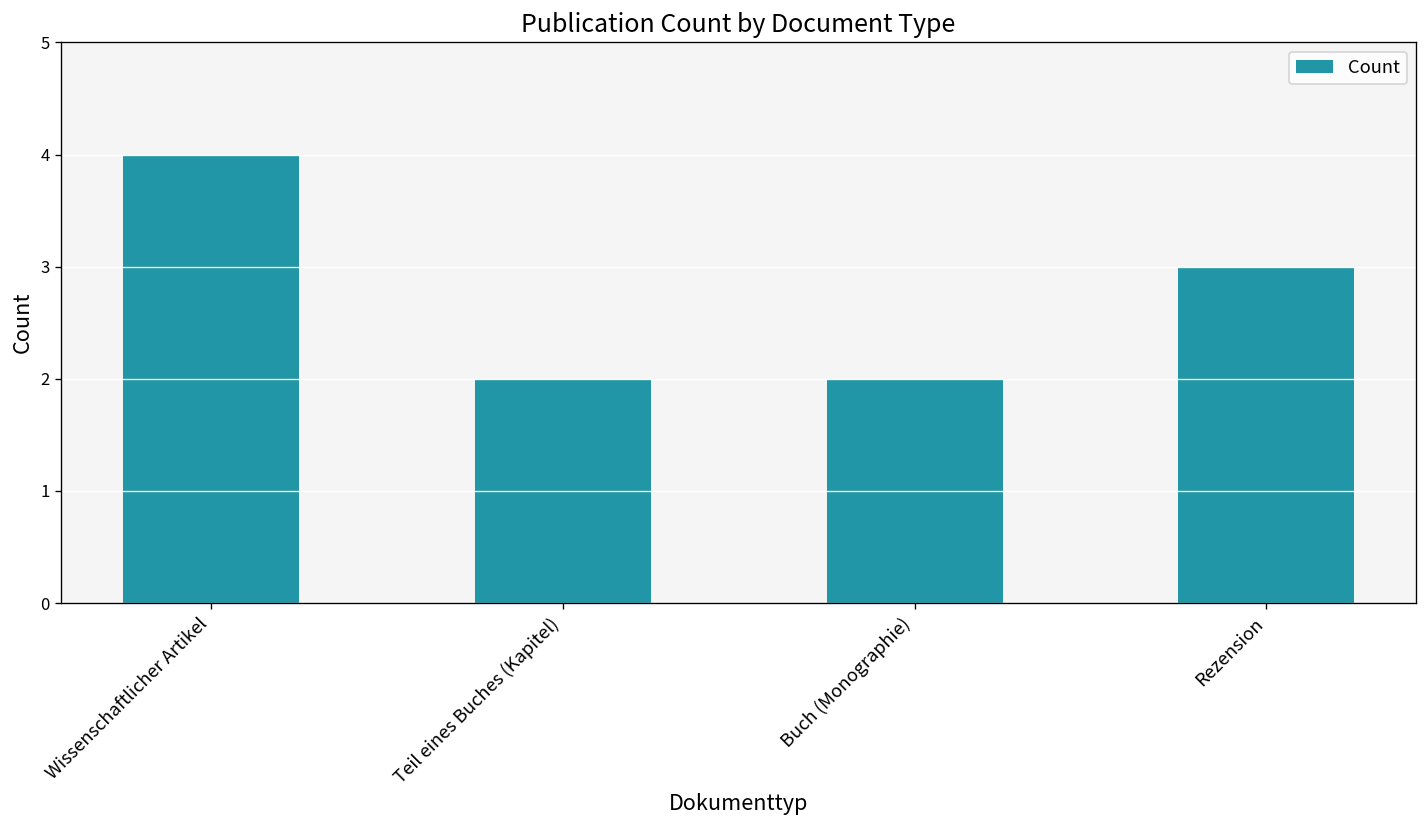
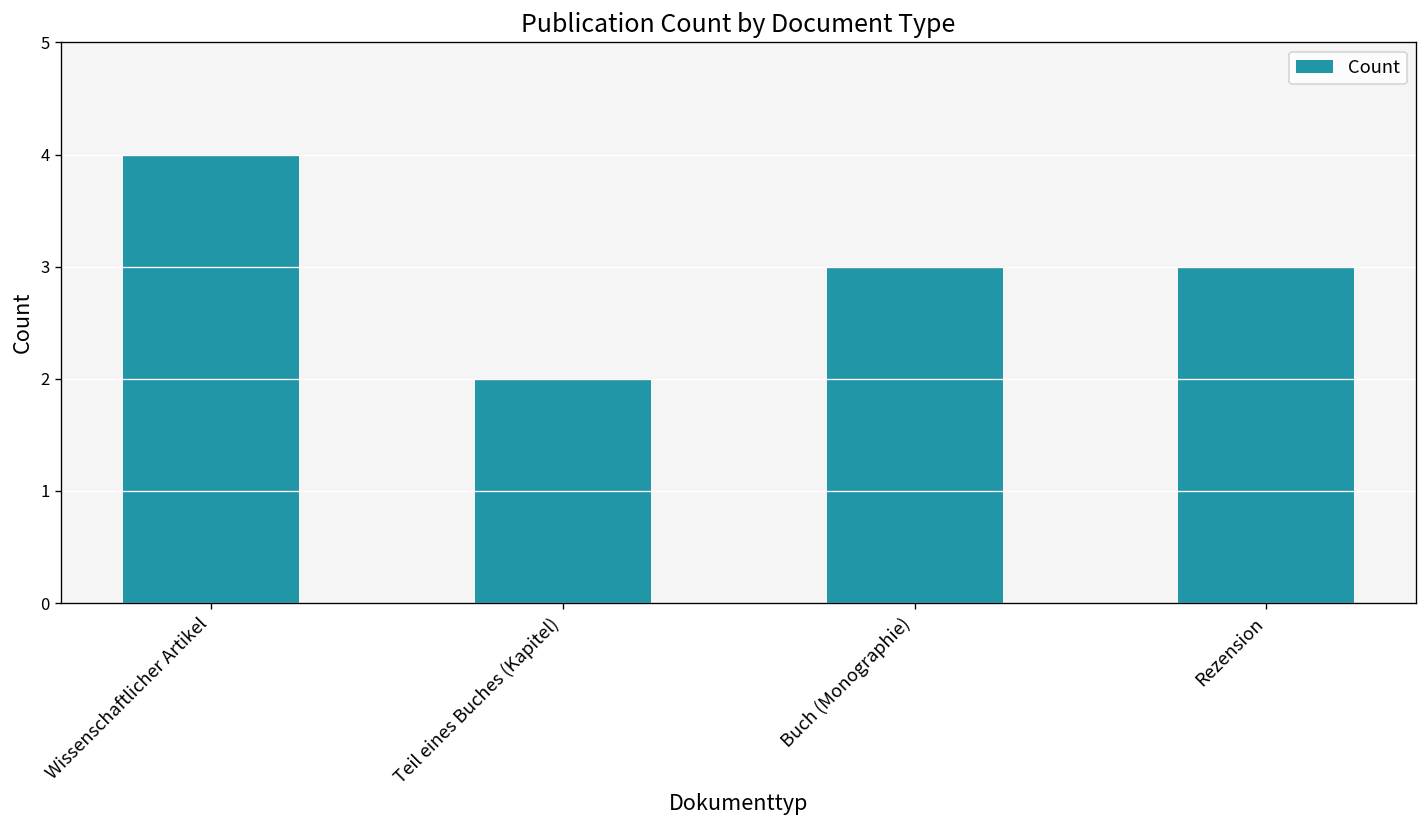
  {
    "Wissenschaftlicher Artikel": 4,
    "Teil eines Buches (Kapitel)": 2,
-   "Buch (Monographie)": 2,
+   "Buch (Monographie)": 3,
    "Rezension": 3
  }
